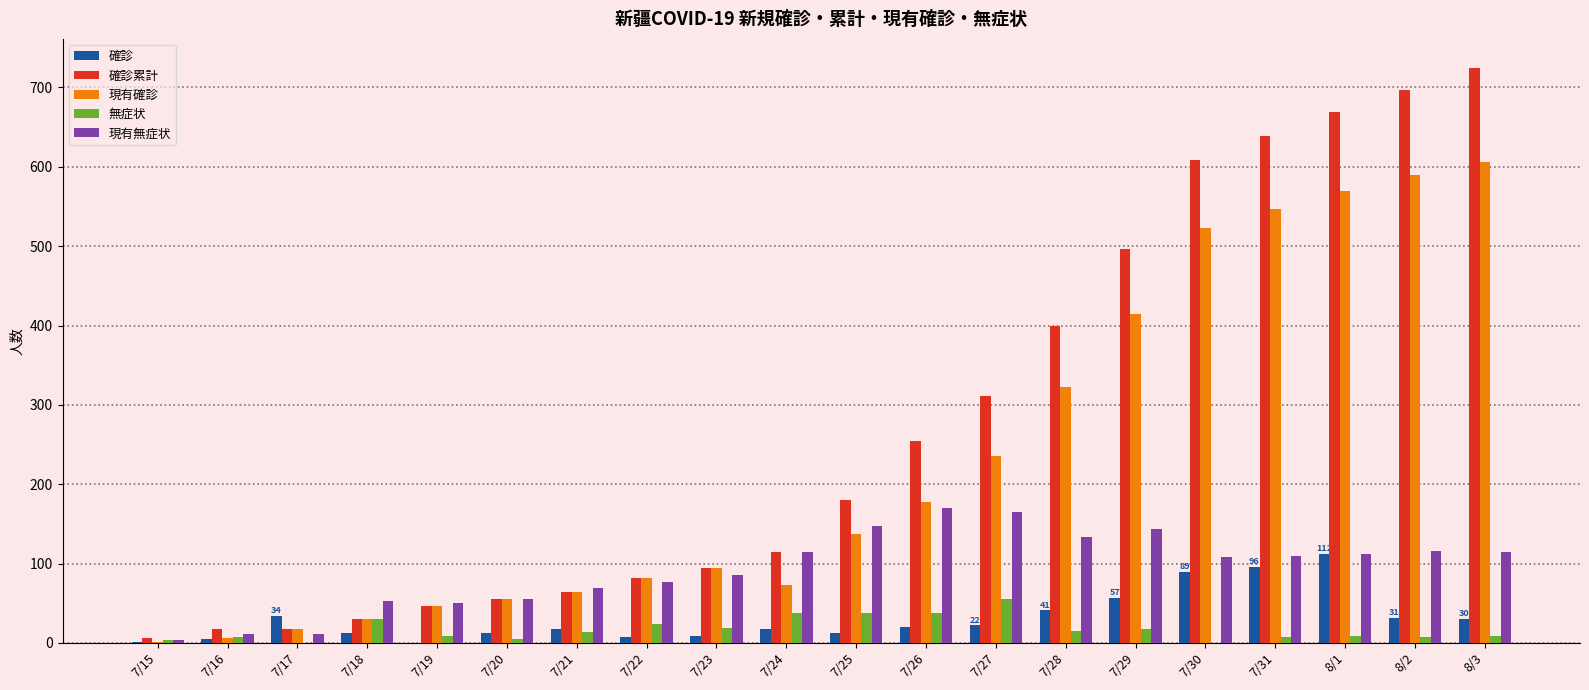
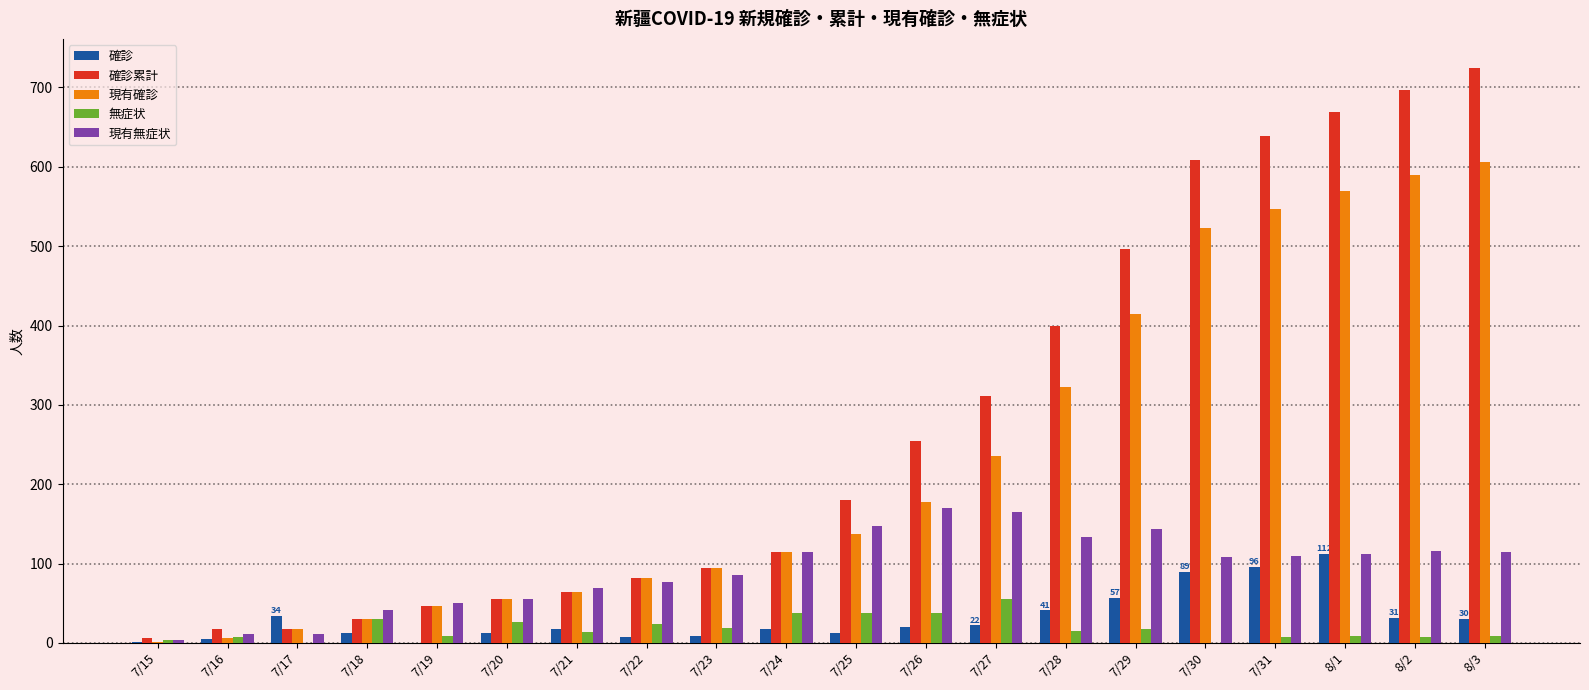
  {
    "確診": {
      "7/17": 34,
      "7/27": 22,
      "7/28": 41,
      "7/29": 57,
      "7/30": 89,
      "7/31": 96,
      "8/1": 112,
      "8/2": 31,
      "8/3": 30
    },
    "確診累計": {
      "7/15": 10,
      "7/16": 20,
      "7/17": 20,
      "7/18": 30,
      "7/19": 50,
      "7/20": 60,
      "7/21": 60,
      "7/22": 80,
      "7/23": 100,
      "7/24": 120,
      "7/25": 180,
      "7/26": 250,
      "7/27": 310,
      "7/28": 400,
      "7/29": 500,
      "7/30": 610,
      "7/31": 640,
      "8/1": 670,
      "8/2": 700,
      "8/3": 730
    },
    "現有確診": {
      "7/16": 10,
      "7/17": 20,
      "7/18": 30,
      "7/19": 50,
      "7/20": 60,
      "7/21": 60,
      "7/22": 80,
      "7/23": 100,
-     "7/24": 70,
+     "7/24": 120,
      "7/25": 140,
      "7/26": 180,
      "7/27": 240,
      "7/28": 320,
      "7/29": 410,
      "7/30": 520,
      "7/31": 550,
      "8/1": 570,
      "8/2": 590,
      "8/3": 610
    },
    "無症状": {
      "7/16": 10,
      "7/17": 0,
      "7/18": 30,
      "7/19": 10,
-     "7/20": 10,
+     "7/20": 30,
      "7/21": 10,
      "7/22": 20,
      "7/23": 20,
      "7/24": 40,
      "7/25": 40,
      "7/26": 40,
      "7/27": 60,
      "7/28": 20,
      "7/29": 20,
      "7/30": 0,
      "7/31": 10,
      "8/1": 10,
      "8/2": 10,
      "8/3": 10
    },
    "現有無症状": {
      "7/16": 10,
      "7/17": 10,
-     "7/18": 50,
+     "7/18": 40,
      "7/19": 50,
      "7/20": 60,
      "7/21": 70,
      "7/22": 80,
      "7/23": 90,
      "7/24": 110,
      "7/25": 150,
      "7/26": 170,
      "7/27": 170,
      "7/28": 130,
      "7/29": 140,
      "7/30": 110,
      "7/31": 110,
      "8/1": 110,
      "8/2": 120,
      "8/3": 110
    }
  }
